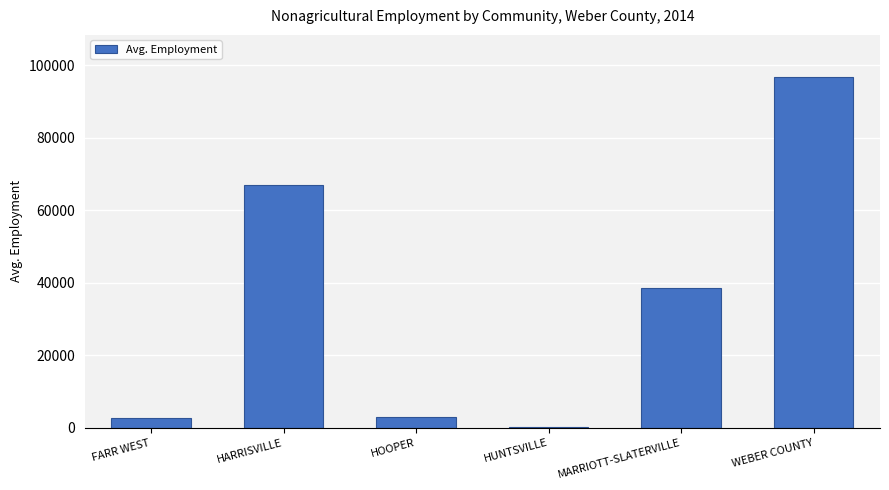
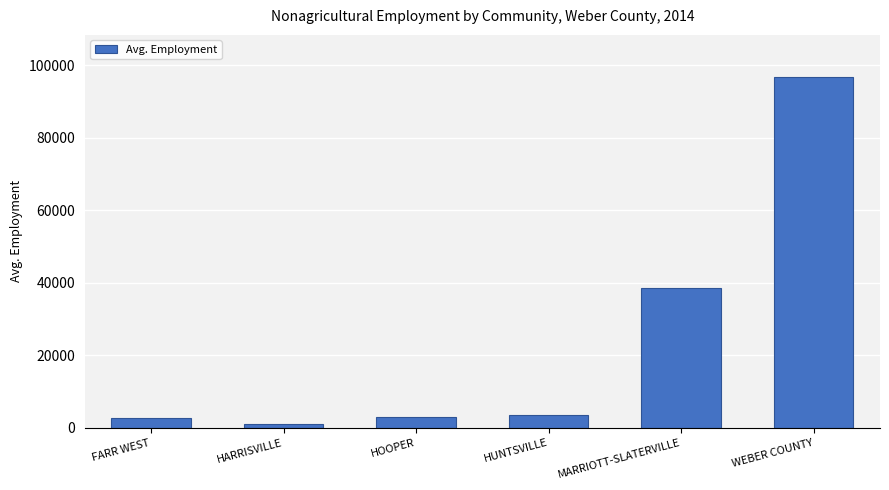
  {
    "FARR WEST": 3000,
-   "HARRISVILLE": 67000,
+   "HARRISVILLE": 1000,
    "HOOPER": 3000,
-   "HUNTSVILLE": 0,
+   "HUNTSVILLE": 4000,
    "MARRIOTT-SLATERVILLE": 39000,
    "WEBER COUNTY": 97000
  }
